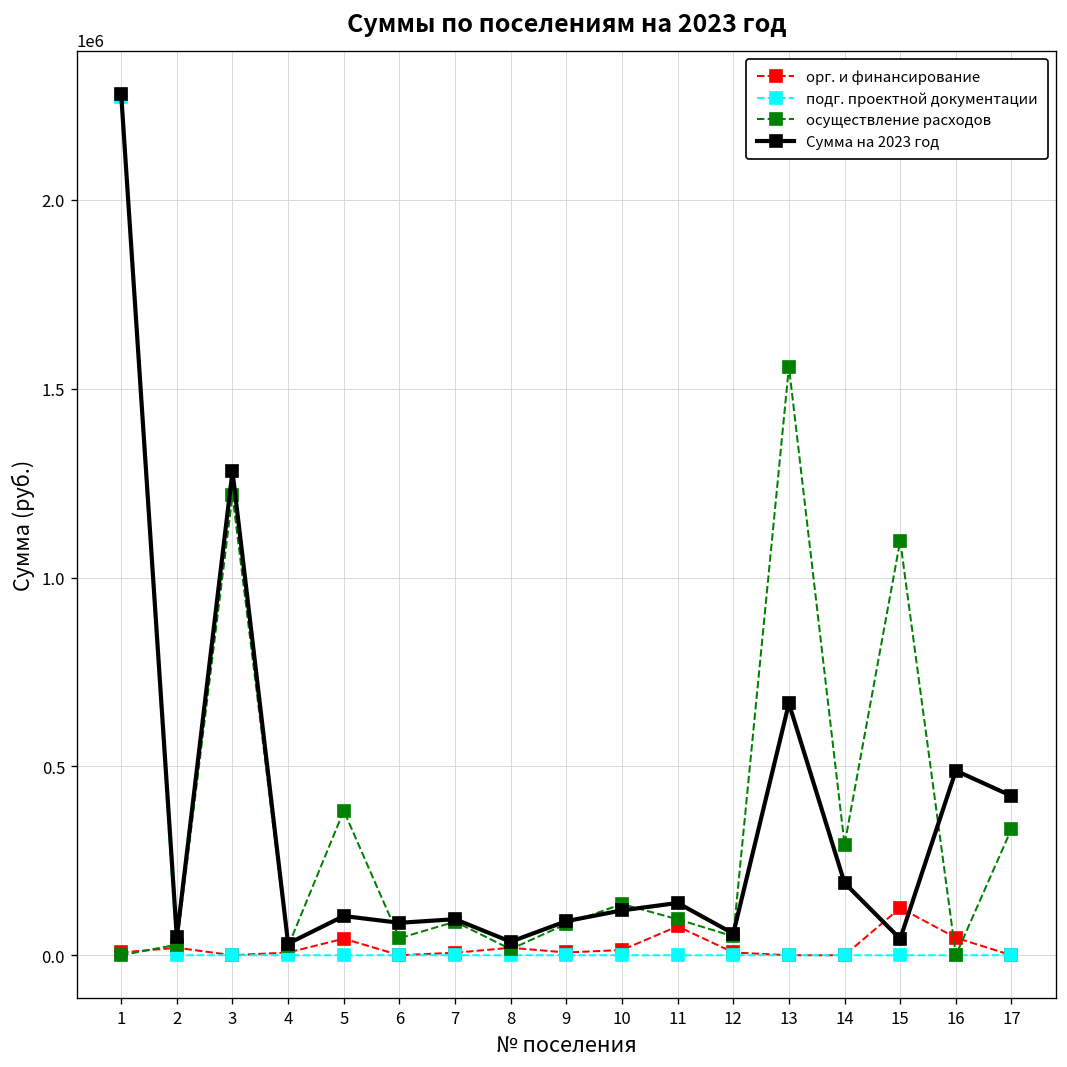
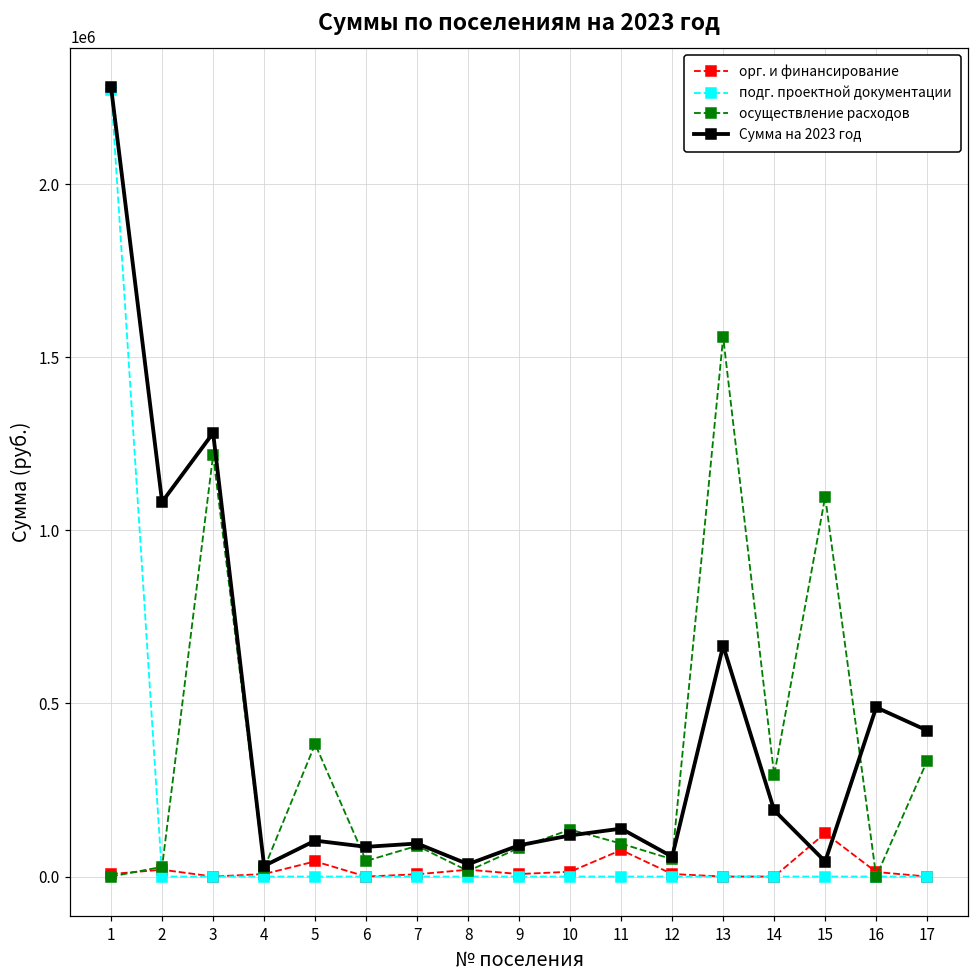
  {
    "орг. и финансирование": {
      "2": 20000,
      "5": 40000,
      "10": 10000,
      "11": 80000,
      "15": 130000,
-     "16": 50000
+     "16": 10000
    },
    "подг. проектной документации": {
      "2": 0,
      "5": 0,
      "8": 0,
      "10": 0,
      "11": 0,
      "15": 0
    },
    "осуществление расходов": {
      "2": 30000,
      "3": 1220000,
      "5": 380000,
      "6": 50000,
      "10": 140000,
      "11": 100000,
      "13": 1560000,
      "14": 290000,
      "15": 1100000,
      "17": 330000
    },
    "Сумма на 2023 год": {
-     "2": 50000,
+     "2": 1080000,
      "3": 1280000,
      "5": 100000,
      "6": 90000,
      "8": 40000,
      "10": 120000,
      "11": 140000,
      "13": 670000,
      "14": 190000,
      "15": 40000,
      "16": 490000,
      "17": 420000
    }
  }
